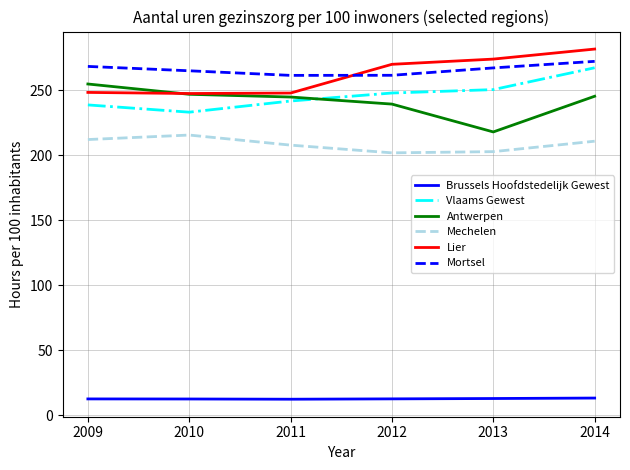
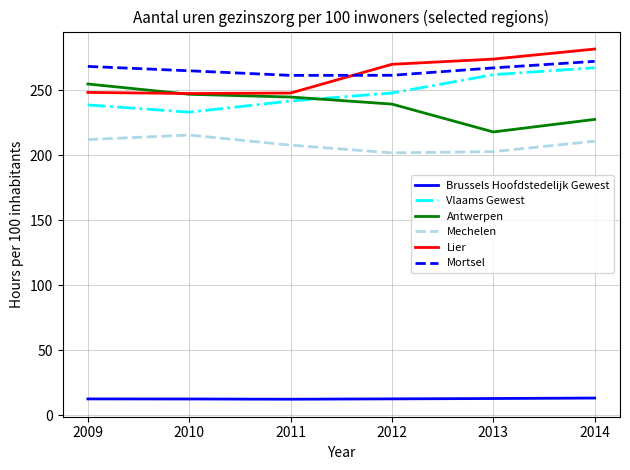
  {
    "Vlaams Gewest": {
      "2009": 239,
      "2010": 233,
      "2011": 242,
      "2012": 248,
-     "2013": 250,
+     "2013": 262,
      "2014": 267
    },
    "Antwerpen": {
      "2009": 255,
      "2011": 245,
      "2012": 239,
      "2013": 218,
-     "2014": 245
+     "2014": 227
    },
    "Mechelen": {
      "2009": 212,
      "2010": 215,
      "2011": 208,
      "2012": 202,
      "2013": 203,
      "2014": 211
    },
    "Lier": {
      "2009": 248,
      "2011": 248,
      "2012": 270,
      "2013": 274,
      "2014": 282
    }
  }
